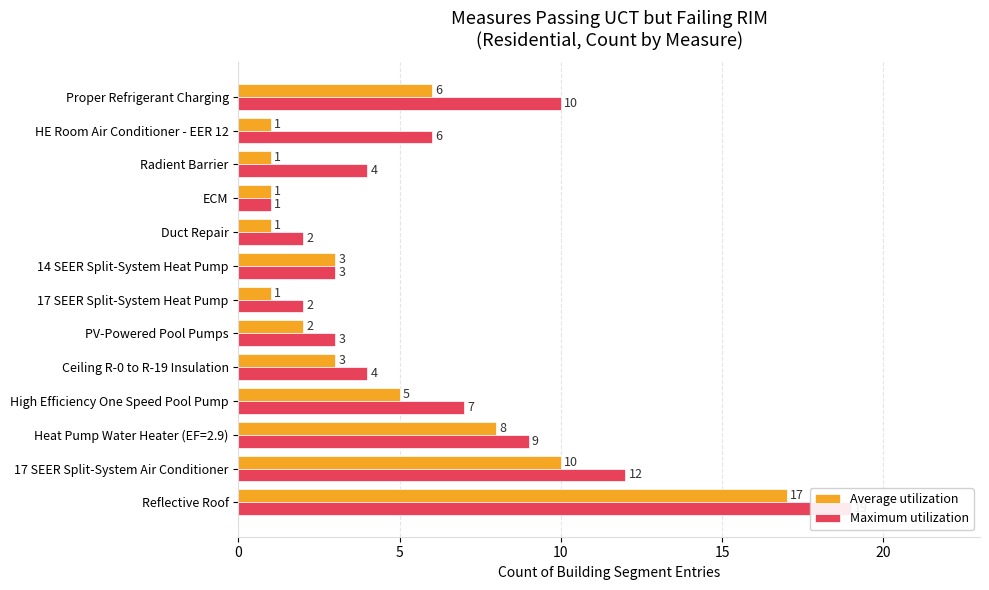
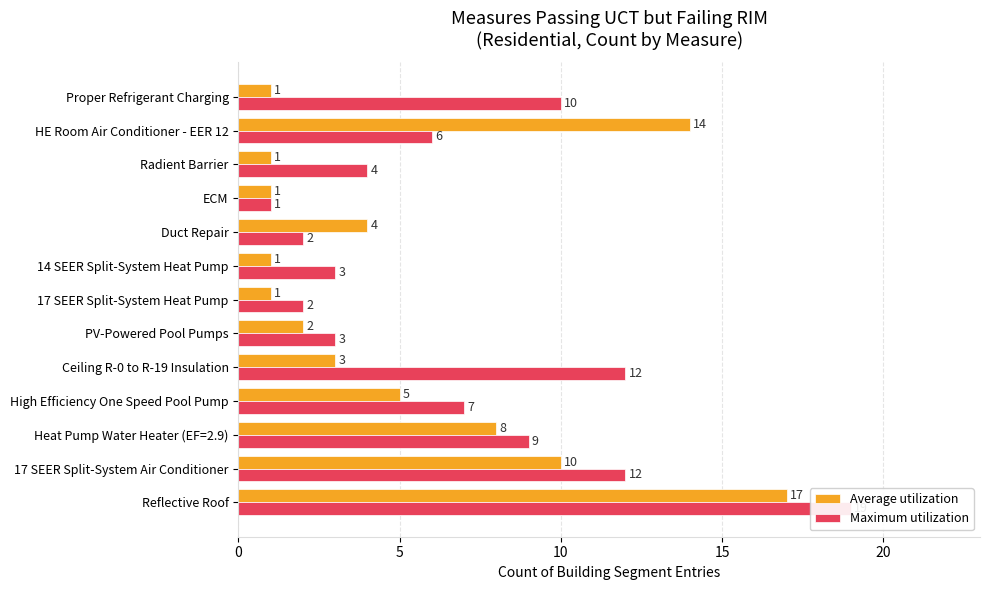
  {
    "Average utilization": {
-     "Proper Refrigerant Charging": 6,
-     "HE Room Air Conditioner - EER 12": 1,
+     "Proper Refrigerant Charging": 1,
+     "HE Room Air Conditioner - EER 12": 14,
      "Radient Barrier": 1,
      "ECM": 1,
-     "Duct Repair": 1,
-     "14 SEER Split-System Heat Pump": 3,
+     "Duct Repair": 4,
+     "14 SEER Split-System Heat Pump": 1,
      "17 SEER Split-System Heat Pump": 1,
      "PV-Powered Pool Pumps": 2,
      "Ceiling R-0 to R-19 Insulation": 3,
      "High Efficiency One Speed Pool Pump": 5,
      "Heat Pump Water Heater (EF=2.9)": 8,
      "17 SEER Split-System Air Conditioner": 10,
      "Reflective Roof": 17
    },
    "Maximum utilization": {
      "Proper Refrigerant Charging": 10,
      "HE Room Air Conditioner - EER 12": 6,
      "Radient Barrier": 4,
      "ECM": 1,
      "Duct Repair": 2,
      "14 SEER Split-System Heat Pump": 3,
      "17 SEER Split-System Heat Pump": 2,
      "PV-Powered Pool Pumps": 3,
-     "Ceiling R-0 to R-19 Insulation": 4,
+     "Ceiling R-0 to R-19 Insulation": 12,
      "High Efficiency One Speed Pool Pump": 7,
      "Heat Pump Water Heater (EF=2.9)": 9,
      "17 SEER Split-System Air Conditioner": 12
    }
  }
